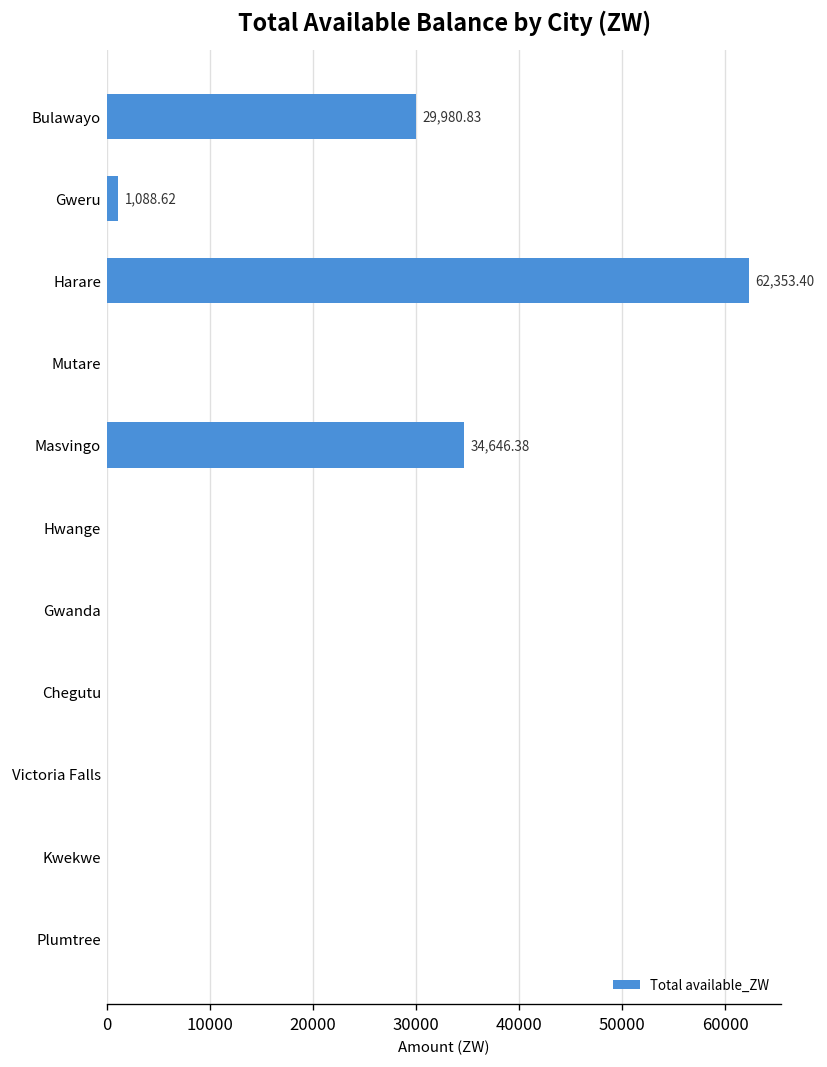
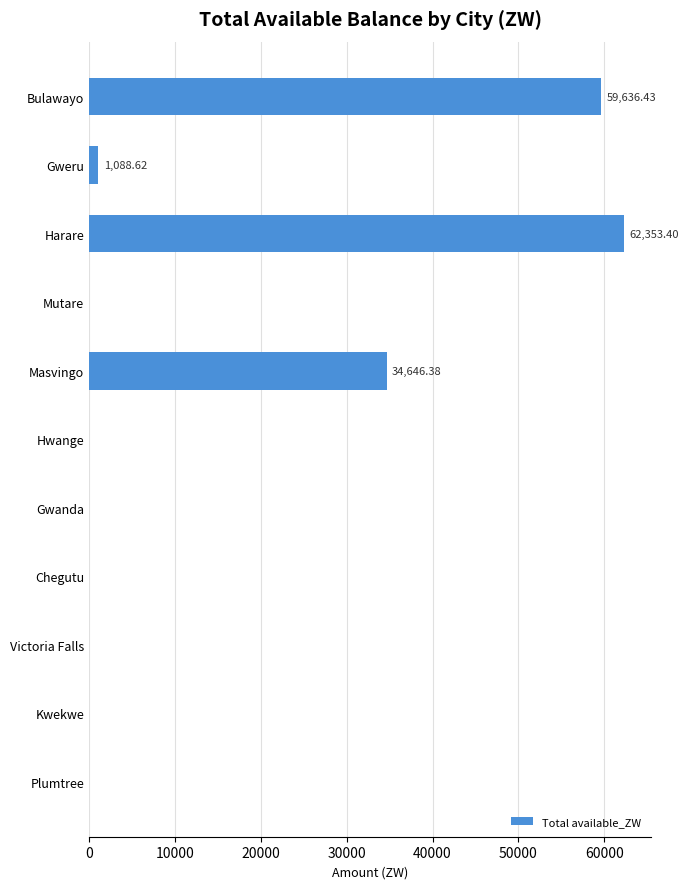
  {
-   "Bulawayo": "29,980.83",
+   "Bulawayo": "59,636.43",
    "Gweru": "1,088.62",
    "Harare": "62,353.40",
    "Masvingo": "34,646.38"
  }
